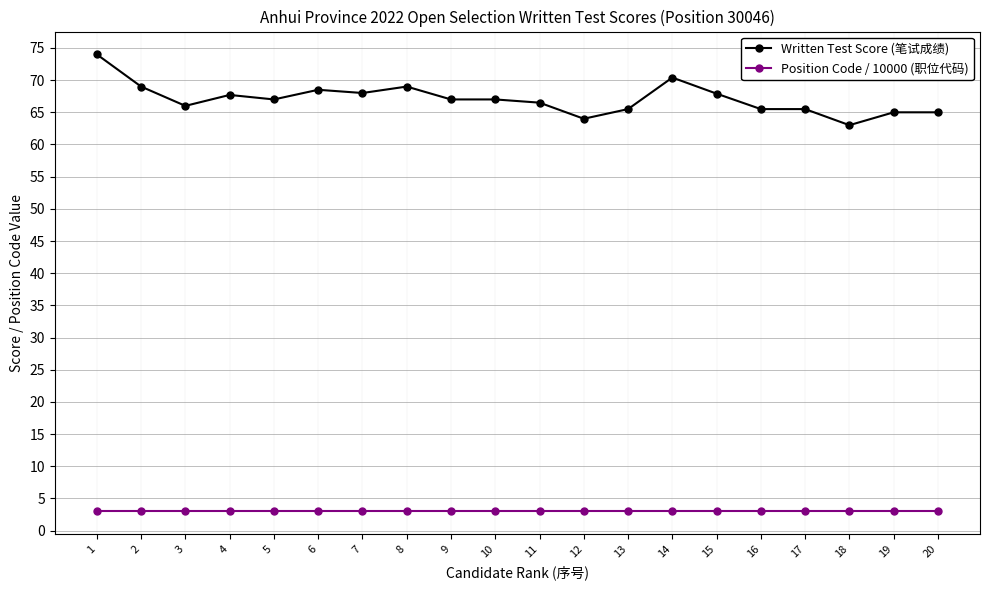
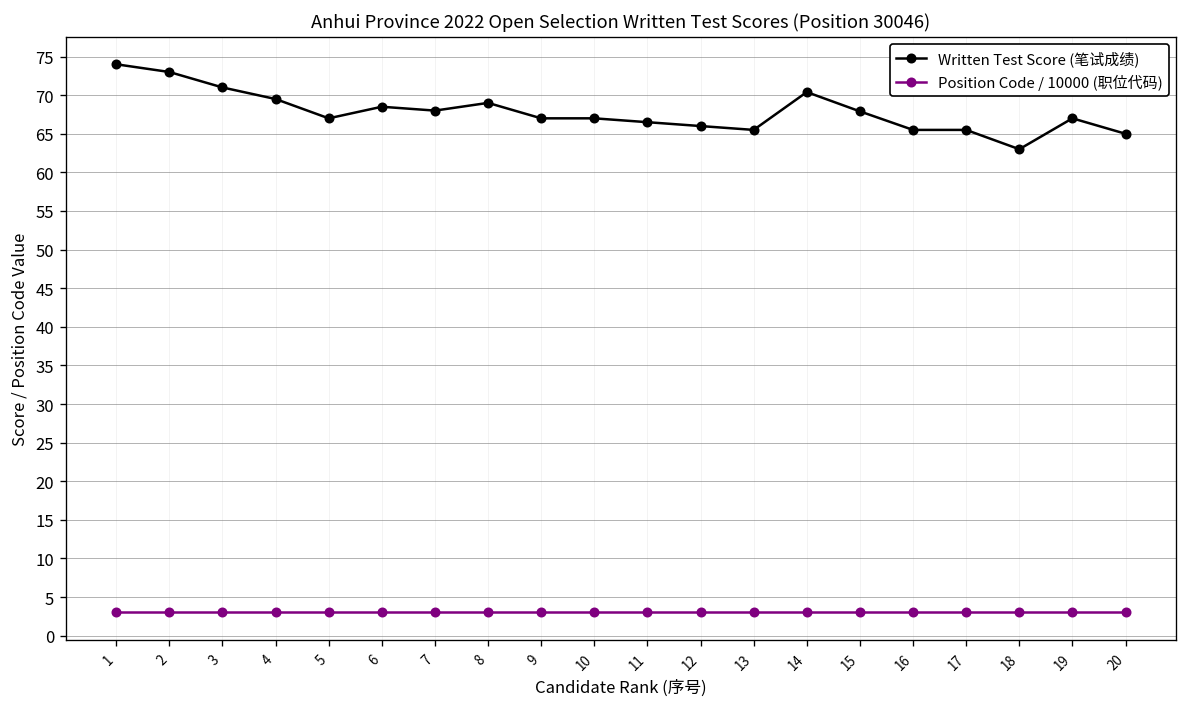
  {
    "Written Test Score (笔试成绩)": {
      "1": 74,
-     "2": 69,
-     "3": 66,
-     "4": 68,
+     "2": 73,
+     "3": 71,
+     "4": 70,
      "5": 67,
      "6": 69,
      "7": 68,
      "8": 69,
      "9": 67,
      "10": 67,
      "11": 67,
-     "12": 64,
+     "12": 66,
      "13": 66,
      "14": 70,
      "15": 68,
      "16": 66,
      "17": 66,
      "18": 63,
-     "19": 65,
+     "19": 67,
      "20": 65
    },
    "Position Code / 10000 (职位代码)": {
      "1": 3,
      "2": 3,
      "3": 3,
      "4": 3,
      "5": 3,
      "6": 3,
      "7": 3,
      "8": 3,
      "9": 3,
      "10": 3,
      "11": 3,
      "12": 3,
      "13": 3,
      "14": 3,
      "15": 3,
      "16": 3,
      "17": 3,
      "18": 3,
      "19": 3,
      "20": 3
    }
  }
